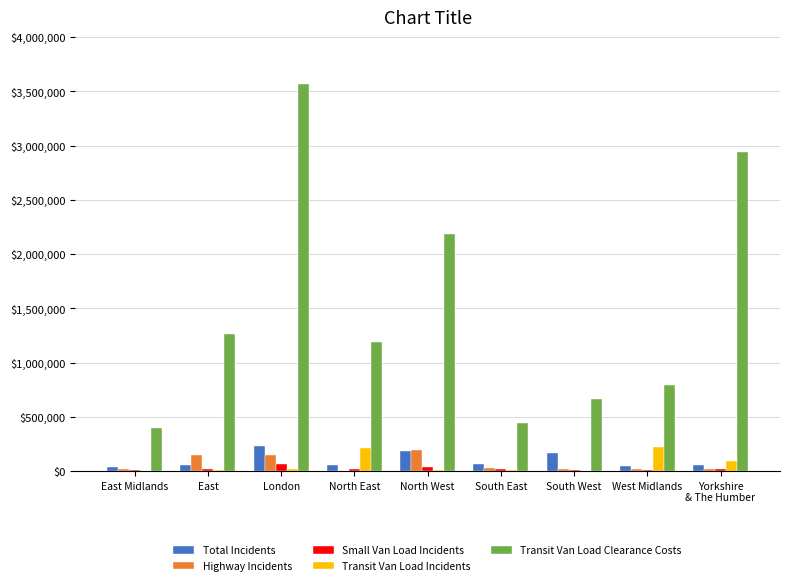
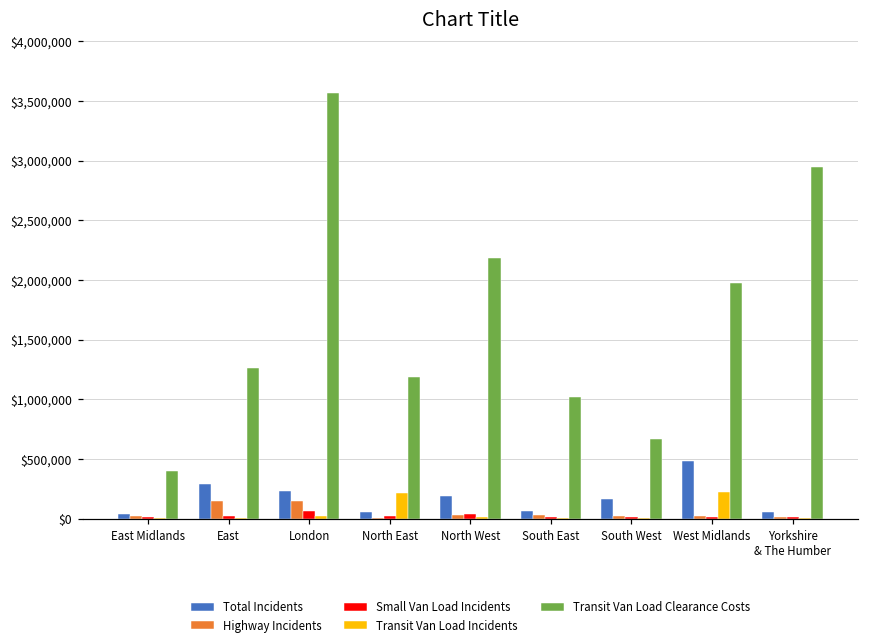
  {
    "Total Incidents": {
      "East Midlands": "$40,000",
-     "East": "$60,000",
+     "East": "$290,000",
      "London": "$230,000",
      "North East": "$60,000",
      "North West": "$190,000",
      "South East": "$70,000",
      "South West": "$170,000",
-     "West Midlands": "$50,000",
+     "West Midlands": "$490,000",
      "Yorkshire & The Humber": "$60,000"
    },
    "Highway Incidents": {
      "East": "$150,000",
      "London": "$150,000",
-     "North West": "$200,000",
+     "North West": "$30,000",
      "South East": "$30,000"
    },
    "Small Van Load Incidents": {
      "London": "$60,000",
      "North West": "$40,000"
    },
    "Transit Van Load Incidents": {
      "North East": "$210,000",
      "West Midlands": "$220,000",
-     "Yorkshire & The Humber": "$90,000"
+     "Yorkshire & The Humber": "$10,000"
    },
    "Transit Van Load Clearance Costs": {
      "East Midlands": "$400,000",
      "East": "$1,260,000",
      "London": "$3,570,000",
      "North East": "$1,190,000",
      "North West": "$2,180,000",
-     "South East": "$440,000",
+     "South East": "$1,020,000",
      "South West": "$670,000",
-     "West Midlands": "$800,000",
+     "West Midlands": "$1,980,000",
      "Yorkshire & The Humber": "$2,950,000"
    }
  }
